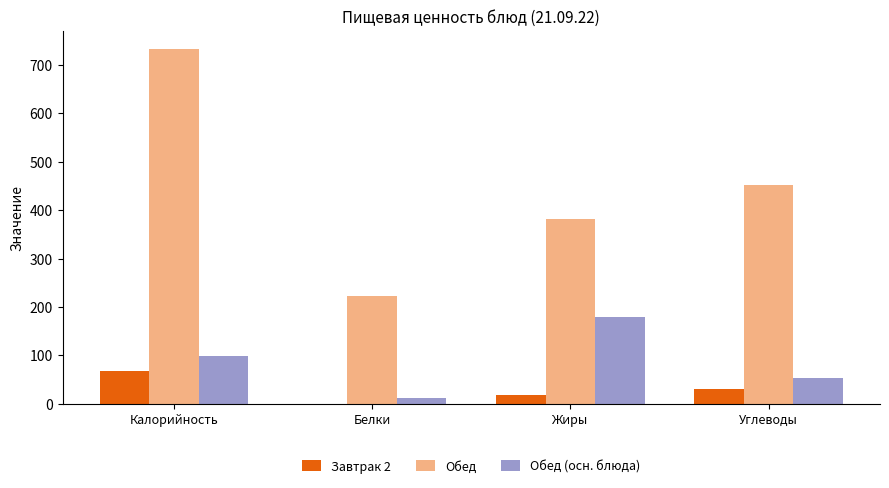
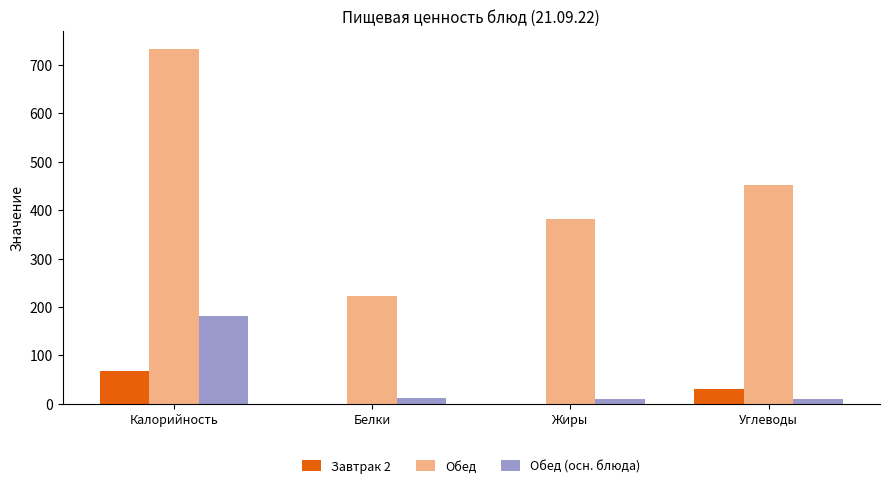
  {
    "Завтрак 2": {
      "Калорийность": 70,
      "Белки": 0,
-     "Жиры": 20,
+     "Жиры": 0,
      "Углеводы": 30
    },
    "Обед": {
      "Калорийность": 730,
      "Белки": 220,
      "Жиры": 380,
      "Углеводы": 450
    },
    "Обед (осн. блюда)": {
-     "Калорийность": 100,
+     "Калорийность": 180,
      "Белки": 10,
-     "Жиры": 180,
-     "Углеводы": 50
+     "Жиры": 10,
+     "Углеводы": 10
    }
  }
